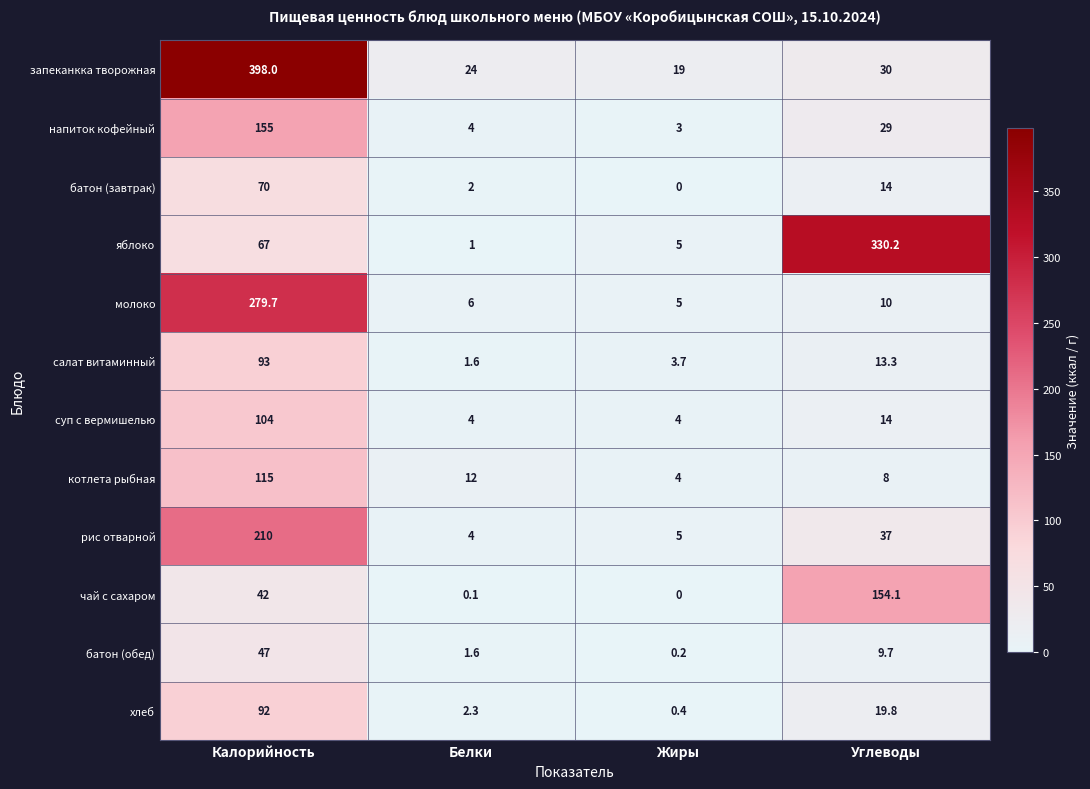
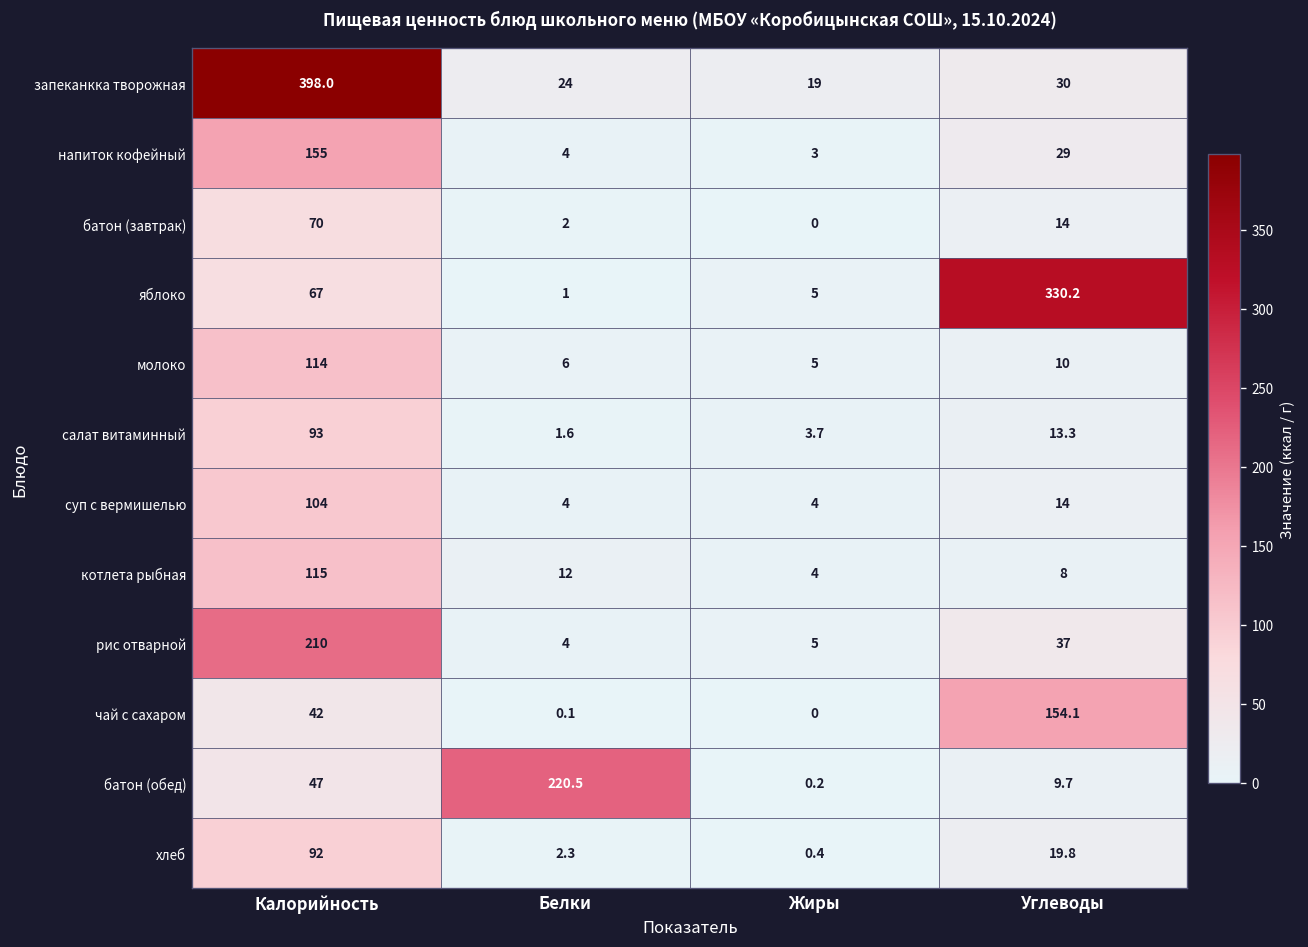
  {
    "запеканкка творожная": {
      "Калорийность": 398.0,
      "Белки": 24,
      "Жиры": 19,
      "Углеводы": 30
    },
    "напиток кофейный": {
      "Калорийность": 155,
      "Белки": 4,
      "Жиры": 3,
      "Углеводы": 29
    },
    "батон (завтрак)": {
      "Калорийность": 70,
      "Белки": 2,
      "Жиры": 0,
      "Углеводы": 14
    },
    "яблоко": {
      "Калорийность": 67,
      "Белки": 1,
      "Жиры": 5,
      "Углеводы": 330.2
    },
    "молоко": {
-     "Калорийность": 279.7,
+     "Калорийность": 114,
      "Белки": 6,
      "Жиры": 5,
      "Углеводы": 10
    },
    "салат витаминный": {
      "Калорийность": 93,
      "Белки": 1.6,
      "Жиры": 3.7,
      "Углеводы": 13.3
    },
    "суп с вермишелью": {
      "Калорийность": 104,
      "Белки": 4,
      "Жиры": 4,
      "Углеводы": 14
    },
    "котлета рыбная": {
      "Калорийность": 115,
      "Белки": 12,
      "Жиры": 4,
      "Углеводы": 8
    },
    "рис отварной": {
      "Калорийность": 210,
      "Белки": 4,
      "Жиры": 5,
      "Углеводы": 37
    },
    "чай с сахаром": {
      "Калорийность": 42,
      "Белки": 0.1,
      "Жиры": 0,
      "Углеводы": 154.1
    },
    "батон (обед)": {
      "Калорийность": 47,
-     "Белки": 1.6,
+     "Белки": 220.5,
      "Жиры": 0.2,
      "Углеводы": 9.7
    },
    "хлеб": {
      "Калорийность": 92,
      "Белки": 2.3,
      "Жиры": 0.4,
      "Углеводы": 19.8
    }
  }
